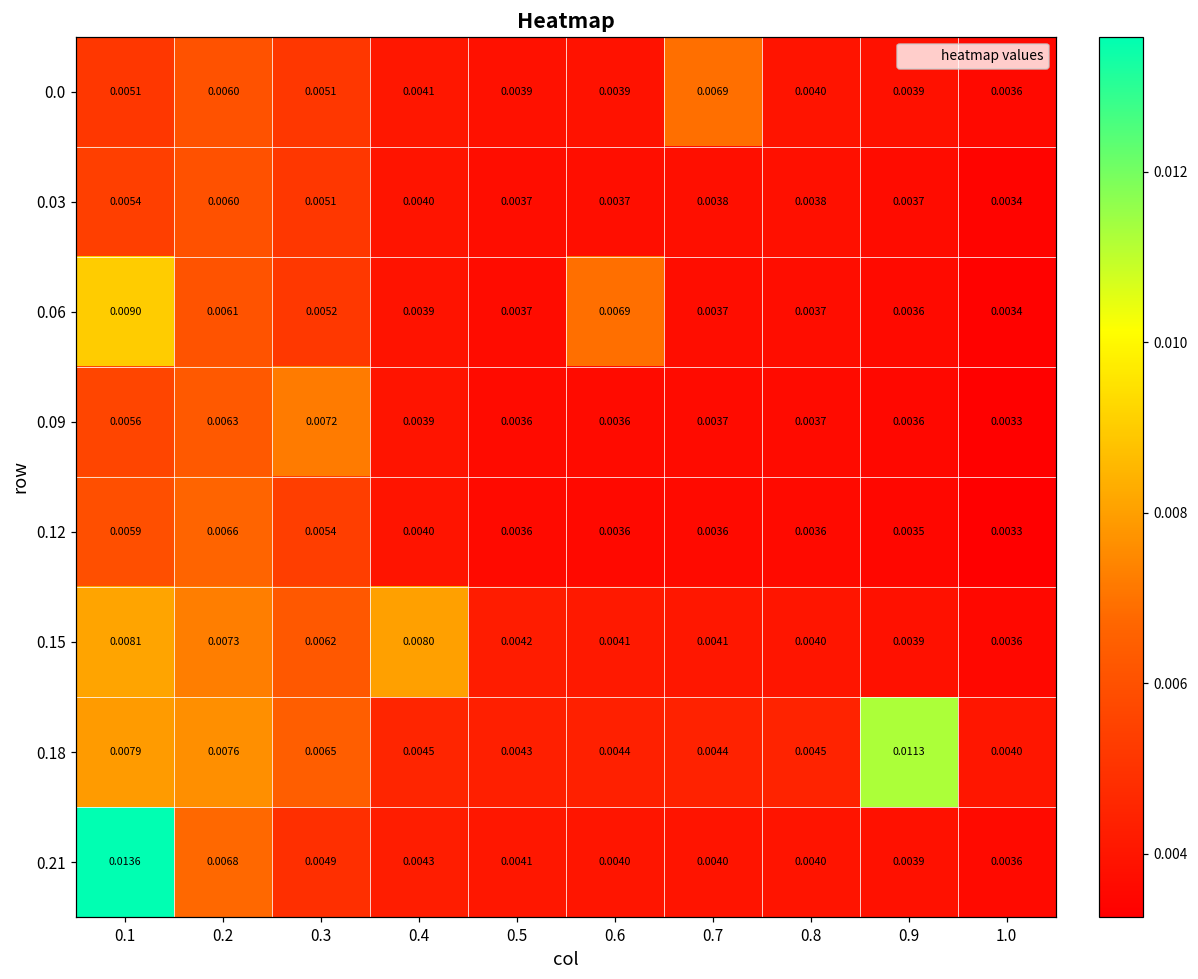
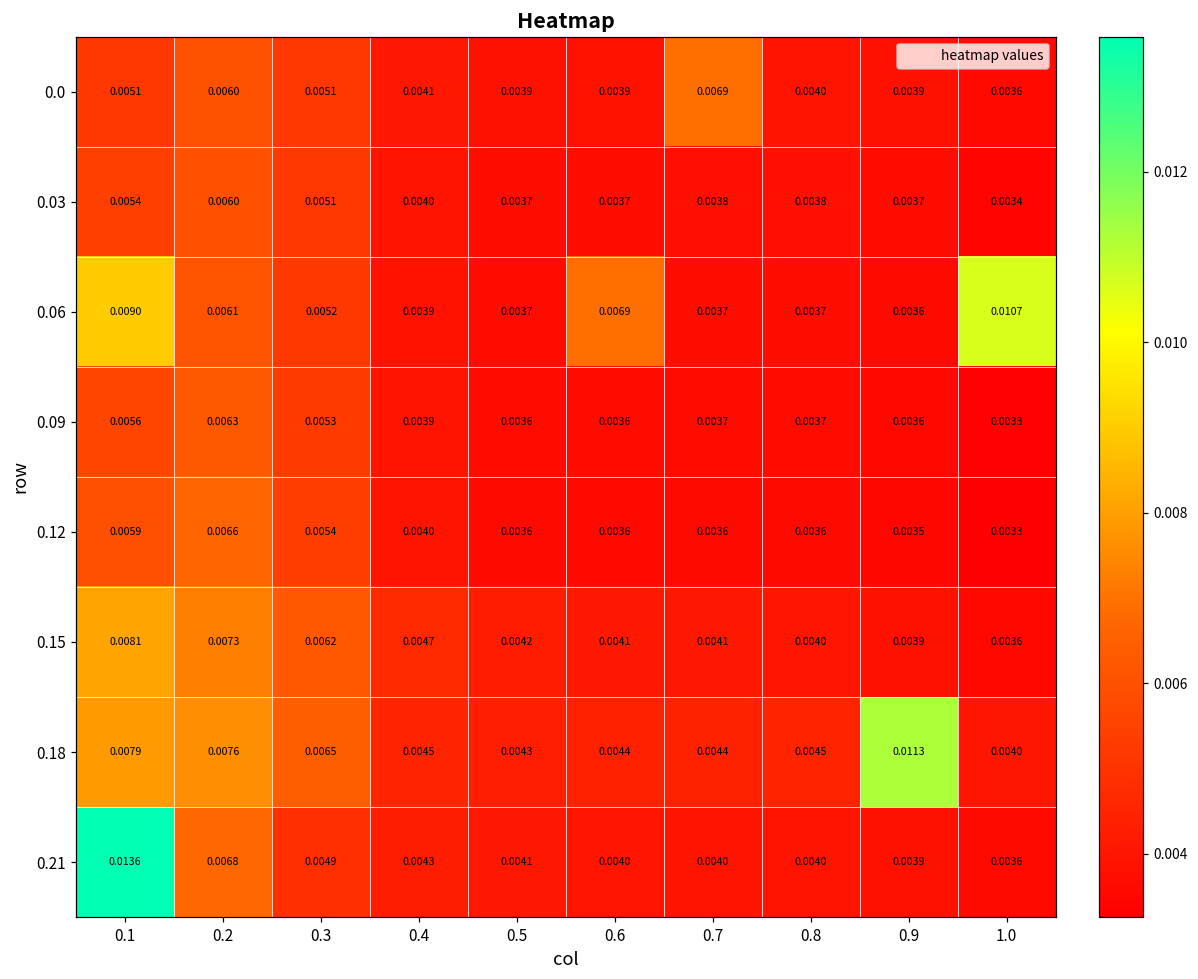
  {
    "0.0": {
      "0.1": 0.0051,
      "0.2": 0.0060,
      "0.3": 0.0051,
      "0.4": 0.0041,
      "0.5": 0.0039,
      "0.6": 0.0039,
      "0.7": 0.0069,
      "0.8": 0.0040,
      "0.9": 0.0039,
      "1.0": 0.0036
    },
    "0.03": {
      "0.1": 0.0054,
      "0.2": 0.0060,
      "0.3": 0.0051,
      "0.4": 0.0040,
      "0.5": 0.0037,
      "0.6": 0.0037,
      "0.7": 0.0038,
      "0.8": 0.0038,
      "0.9": 0.0037,
      "1.0": 0.0034
    },
    "0.06": {
      "0.1": 0.0090,
      "0.2": 0.0061,
      "0.3": 0.0052,
      "0.4": 0.0039,
      "0.5": 0.0037,
      "0.6": 0.0069,
      "0.7": 0.0037,
      "0.8": 0.0037,
      "0.9": 0.0036,
-     "1.0": 0.0034
+     "1.0": 0.0107
    },
    "0.09": {
      "0.1": 0.0056,
      "0.2": 0.0063,
-     "0.3": 0.0072,
+     "0.3": 0.0053,
      "0.4": 0.0039,
      "0.5": 0.0036,
      "0.6": 0.0036,
      "0.7": 0.0037,
      "0.8": 0.0037,
      "0.9": 0.0036,
      "1.0": 0.0033
    },
    "0.12": {
      "0.1": 0.0059,
      "0.2": 0.0066,
      "0.3": 0.0054,
      "0.4": 0.0040,
      "0.5": 0.0036,
      "0.6": 0.0036,
      "0.7": 0.0036,
      "0.8": 0.0036,
      "0.9": 0.0035,
      "1.0": 0.0033
    },
    "0.15": {
      "0.1": 0.0081,
      "0.2": 0.0073,
      "0.3": 0.0062,
-     "0.4": 0.0080,
+     "0.4": 0.0047,
      "0.5": 0.0042,
      "0.6": 0.0041,
      "0.7": 0.0041,
      "0.8": 0.0040,
      "0.9": 0.0039,
      "1.0": 0.0036
    },
    "0.18": {
      "0.1": 0.0079,
      "0.2": 0.0076,
      "0.3": 0.0065,
      "0.4": 0.0045,
      "0.5": 0.0043,
      "0.6": 0.0044,
      "0.7": 0.0044,
      "0.8": 0.0045,
      "0.9": 0.0113,
      "1.0": 0.0040
    },
    "0.21": {
      "0.1": 0.0136,
      "0.2": 0.0068,
      "0.3": 0.0049,
      "0.4": 0.0043,
      "0.5": 0.0041,
      "0.6": 0.0040,
      "0.7": 0.0040,
      "0.8": 0.0040,
      "0.9": 0.0039,
      "1.0": 0.0036
    }
  }
